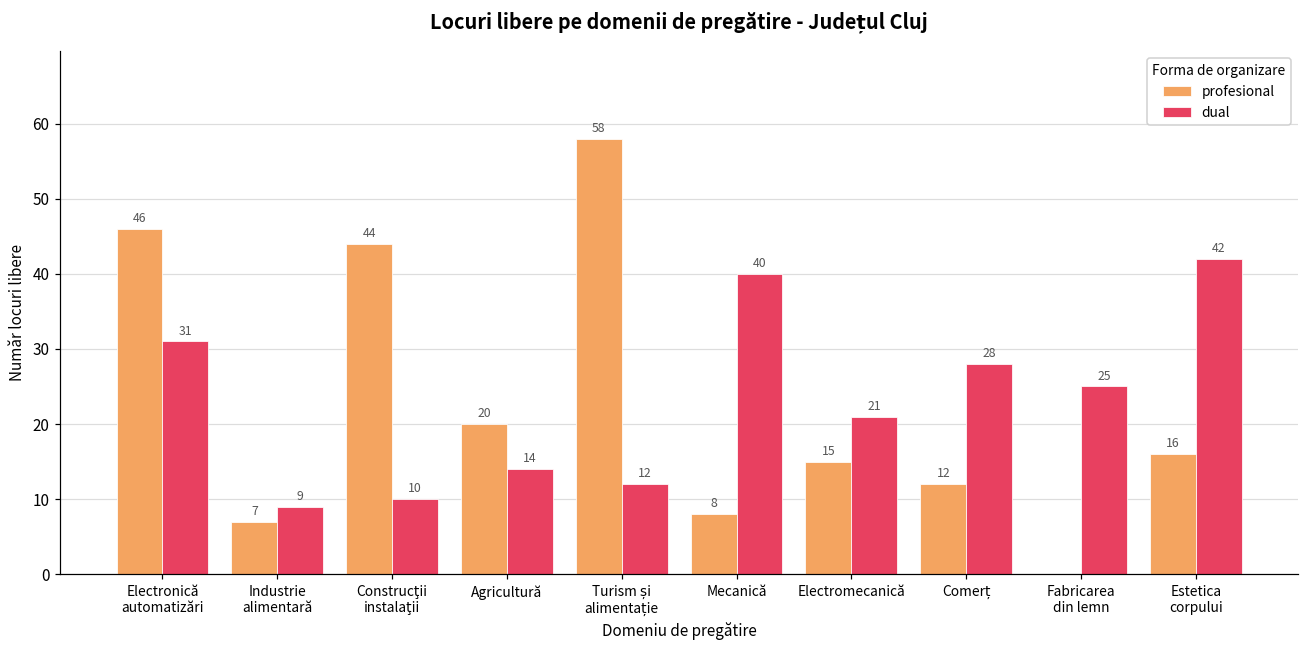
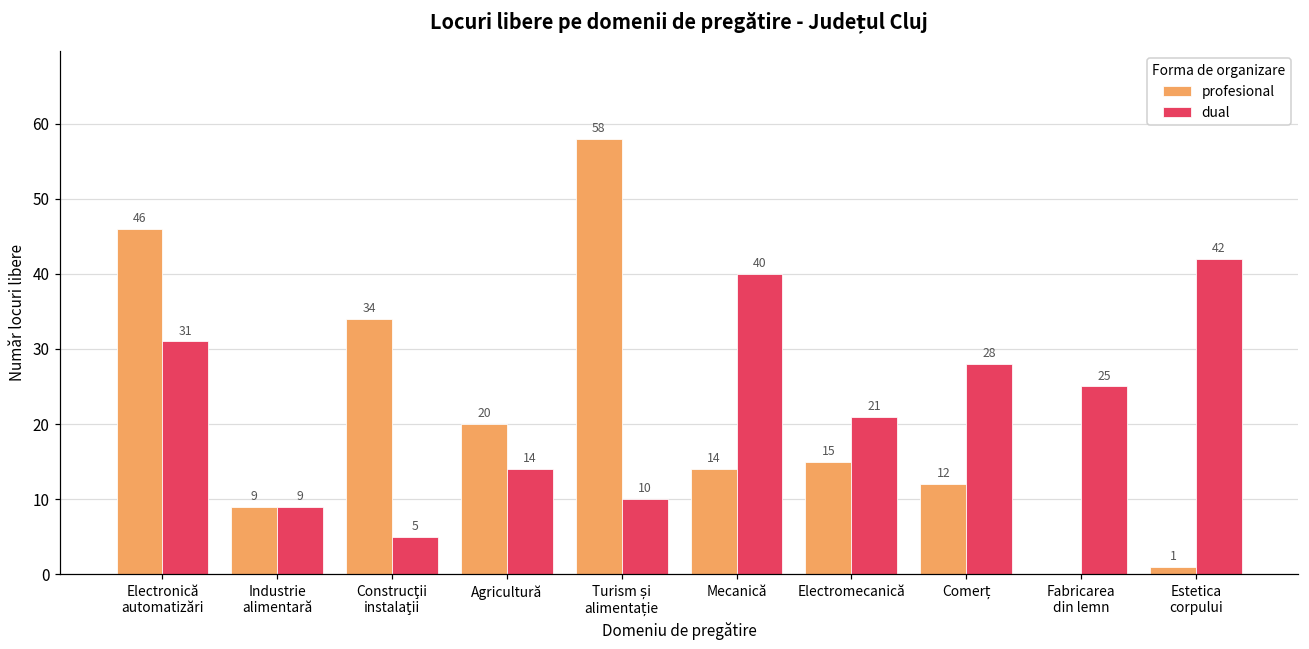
  {
    "profesional": {
      "Electronică automatizări": 46,
-     "Industrie alimentară": 7,
-     "Construcţii instalaţii": 44,
+     "Industrie alimentară": 9,
+     "Construcţii instalaţii": 34,
      "Agricultură": 20,
      "Turism și alimentație": 58,
-     "Mecanică": 8,
+     "Mecanică": 14,
      "Electromecanică": 15,
      "Comerț": 12,
-     "Estetica corpului": 16
+     "Estetica corpului": 1
    },
    "dual": {
      "Electronică automatizări": 31,
      "Industrie alimentară": 9,
-     "Construcţii instalaţii": 10,
+     "Construcţii instalaţii": 5,
      "Agricultură": 14,
-     "Turism și alimentație": 12,
+     "Turism și alimentație": 10,
      "Mecanică": 40,
      "Electromecanică": 21,
      "Comerț": 28,
      "Fabricarea din lemn": 25,
      "Estetica corpului": 42
    }
  }
